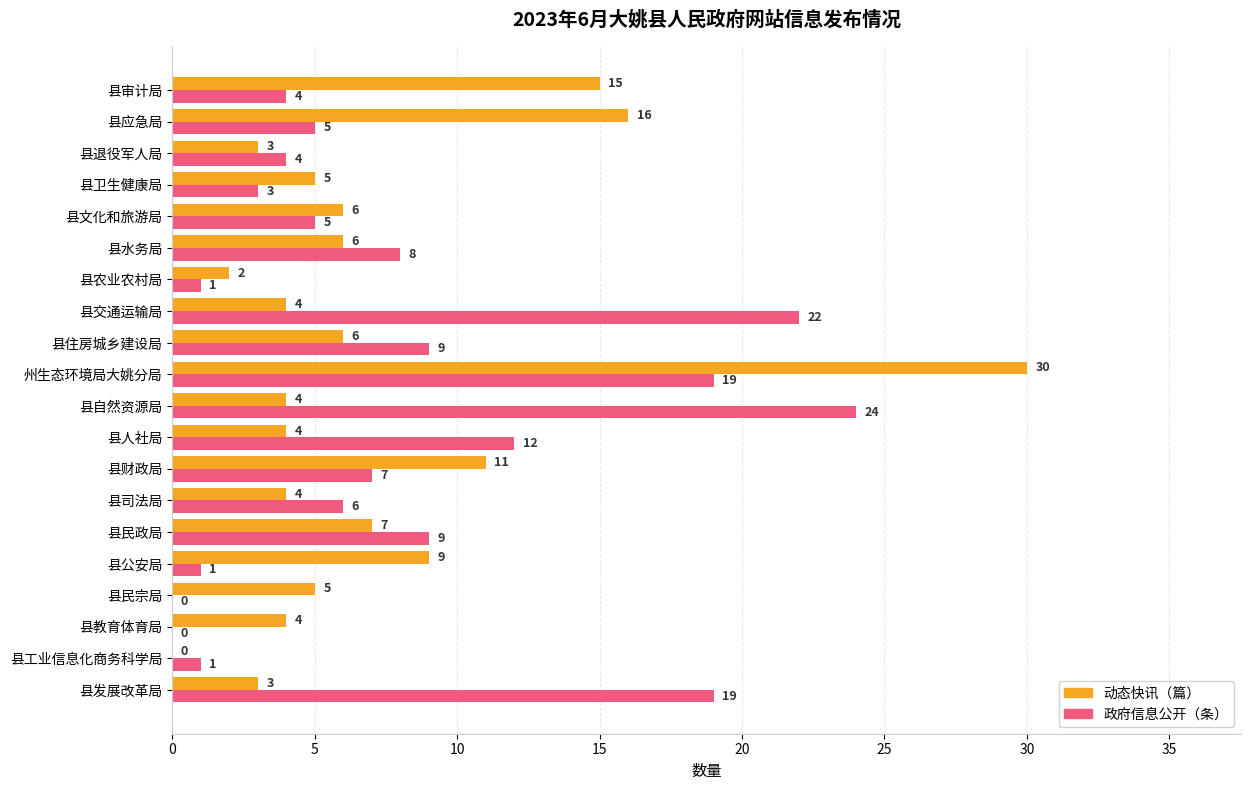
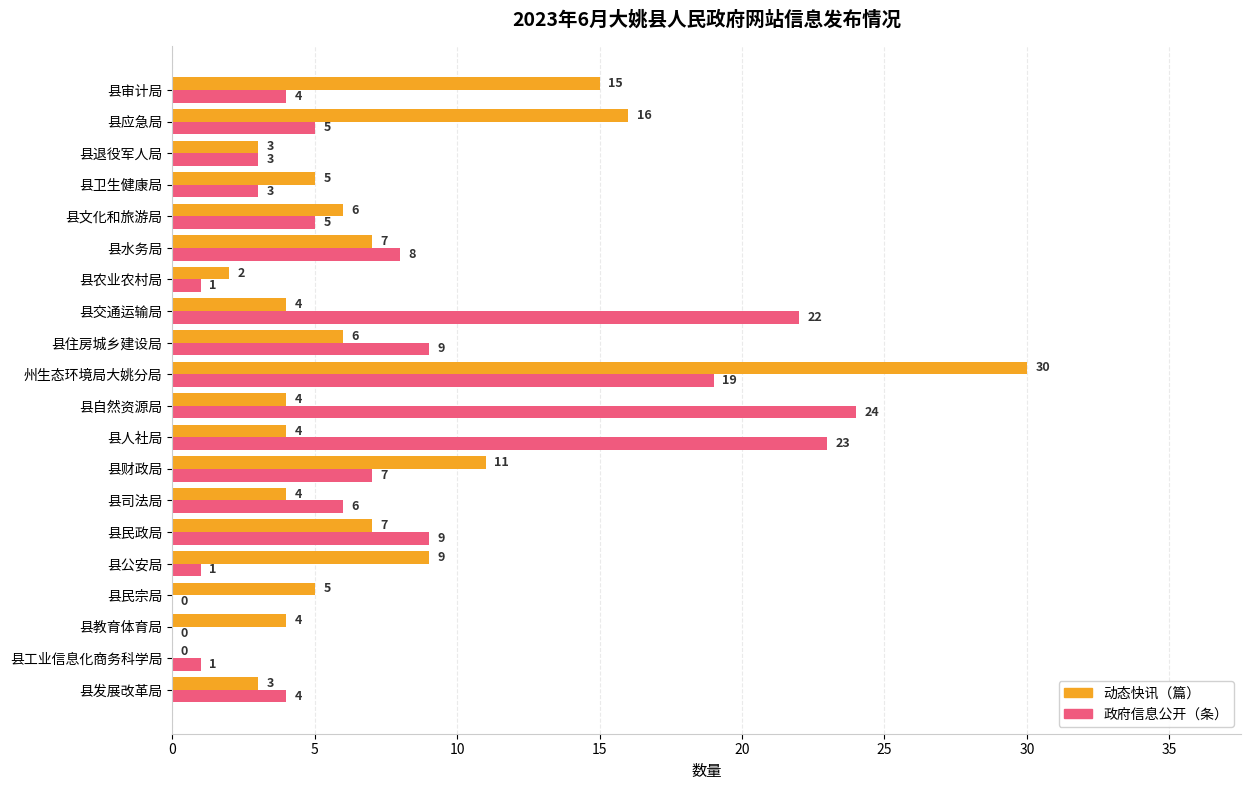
  {
    "动态快讯（篇）": {
      "县审计局": 15,
      "县应急局": 16,
      "县退役军人局": 3,
      "县卫生健康局": 5,
      "县文化和旅游局": 6,
-     "县水务局": 6,
+     "县水务局": 7,
      "县农业农村局": 2,
      "县交通运输局": 4,
      "县住房城乡建设局": 6,
      "州生态环境局大姚分局": 30,
      "县自然资源局": 4,
      "县人社局": 4,
      "县财政局": 11,
      "县司法局": 4,
      "县民政局": 7,
      "县公安局": 9,
      "县民宗局": 5,
      "县教育体育局": 4,
      "县工业信息化商务科学局": 0,
      "县发展改革局": 3
    },
    "政府信息公开（条）": {
      "县审计局": 4,
      "县应急局": 5,
-     "县退役军人局": 4,
+     "县退役军人局": 3,
      "县卫生健康局": 3,
      "县文化和旅游局": 5,
      "县水务局": 8,
      "县农业农村局": 1,
      "县交通运输局": 22,
      "县住房城乡建设局": 9,
      "州生态环境局大姚分局": 19,
      "县自然资源局": 24,
-     "县人社局": 12,
+     "县人社局": 23,
      "县财政局": 7,
      "县司法局": 6,
      "县民政局": 9,
      "县公安局": 1,
      "县民宗局": 0,
      "县教育体育局": 0,
      "县工业信息化商务科学局": 1,
-     "县发展改革局": 19
+     "县发展改革局": 4
    }
  }
